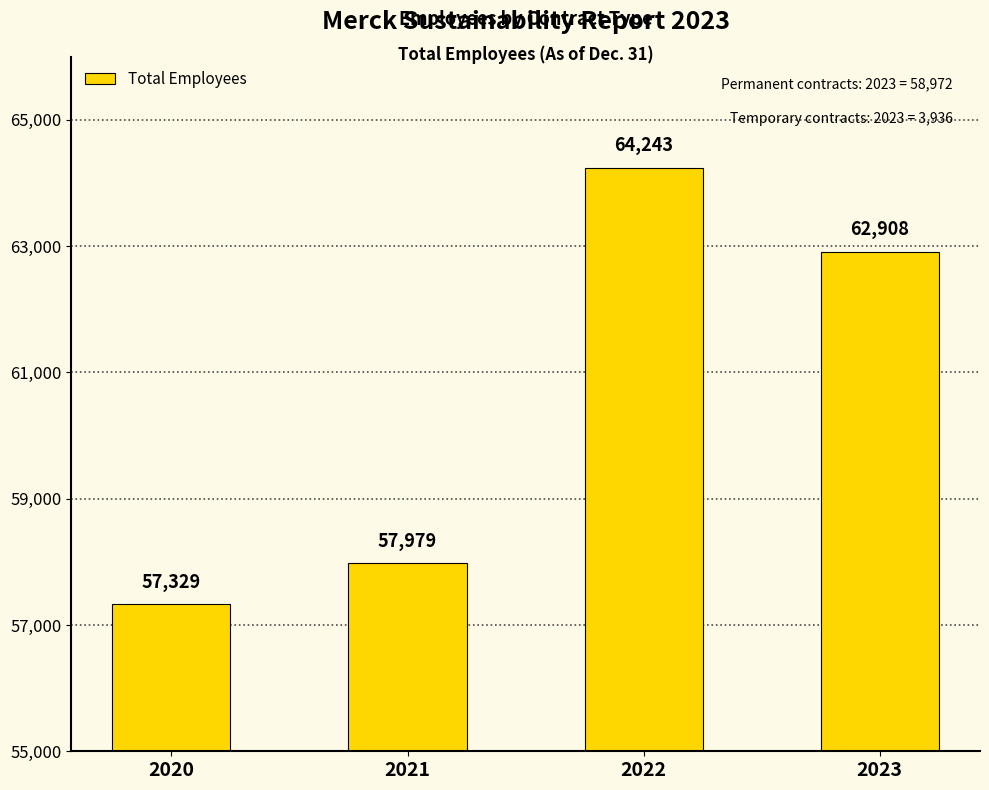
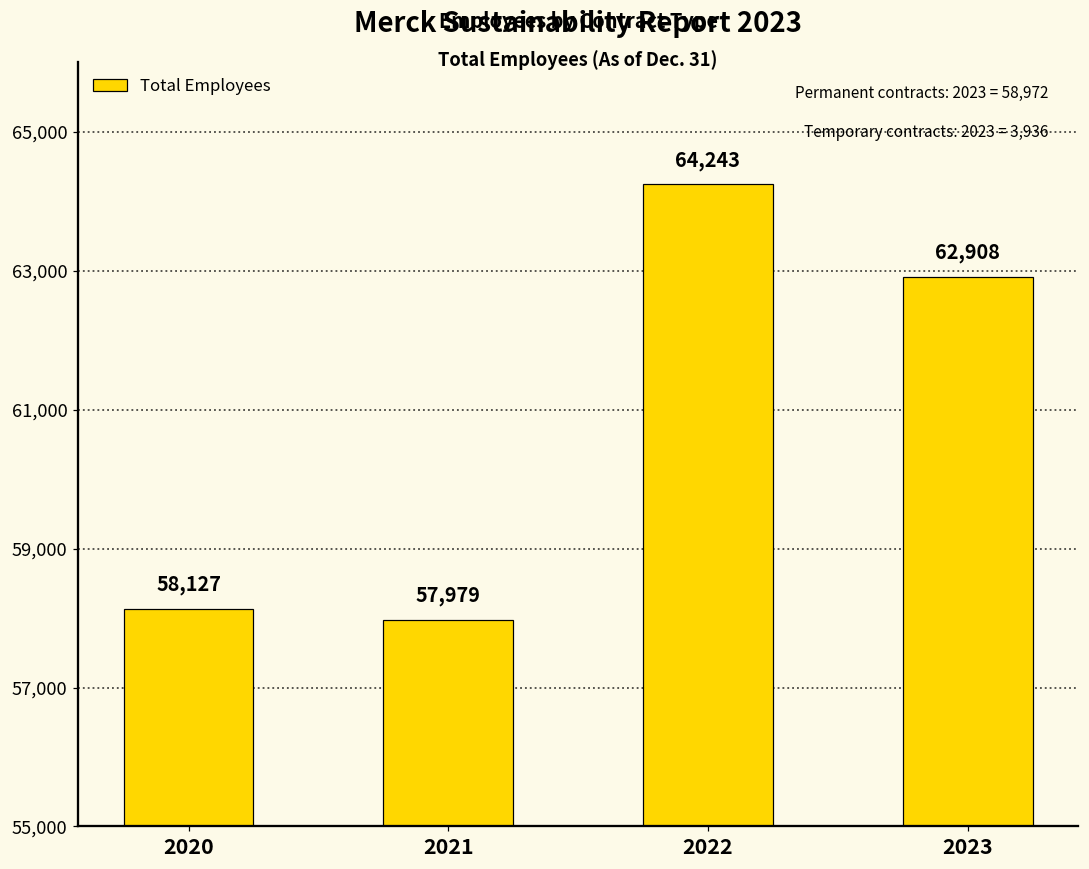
  {
-   "2020": "57,329",
+   "2020": "58,127",
    "2021": "57,979",
    "2022": "64,243",
    "2023": "62,908"
  }
